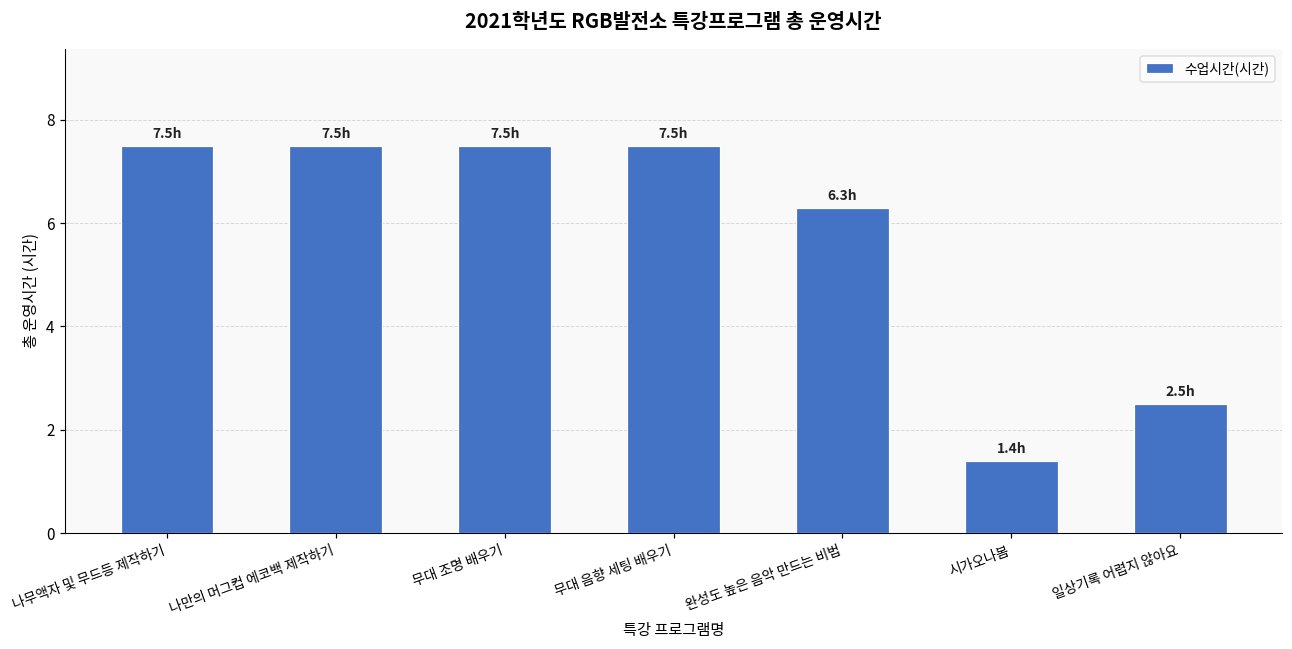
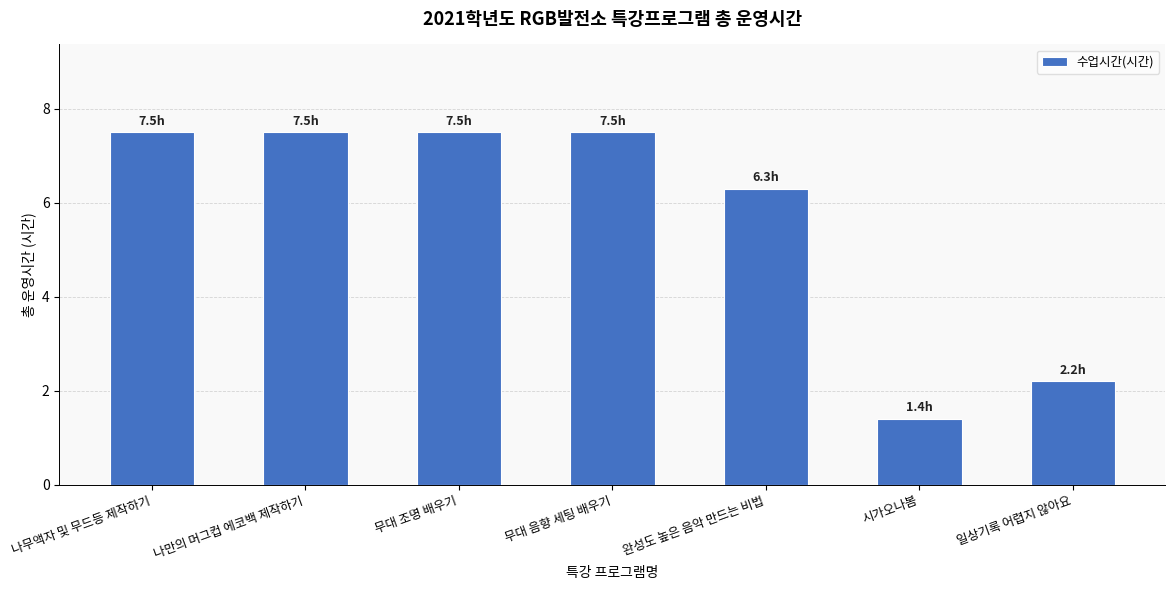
  {
    "나무액자 및 무드등 제작하기": "7.5h",
    "나만의 머그컵 에코백 제작하기": "7.5h",
    "무대 조명 배우기": "7.5h",
    "무대 음향 세팅 배우기": "7.5h",
    "완성도 높은 음악 만드는 비법": "6.3h",
    "시가오나봄": "1.4h",
-   "일상기록 어렵지 않아요": "2.5h"
+   "일상기록 어렵지 않아요": "2.2h"
  }
